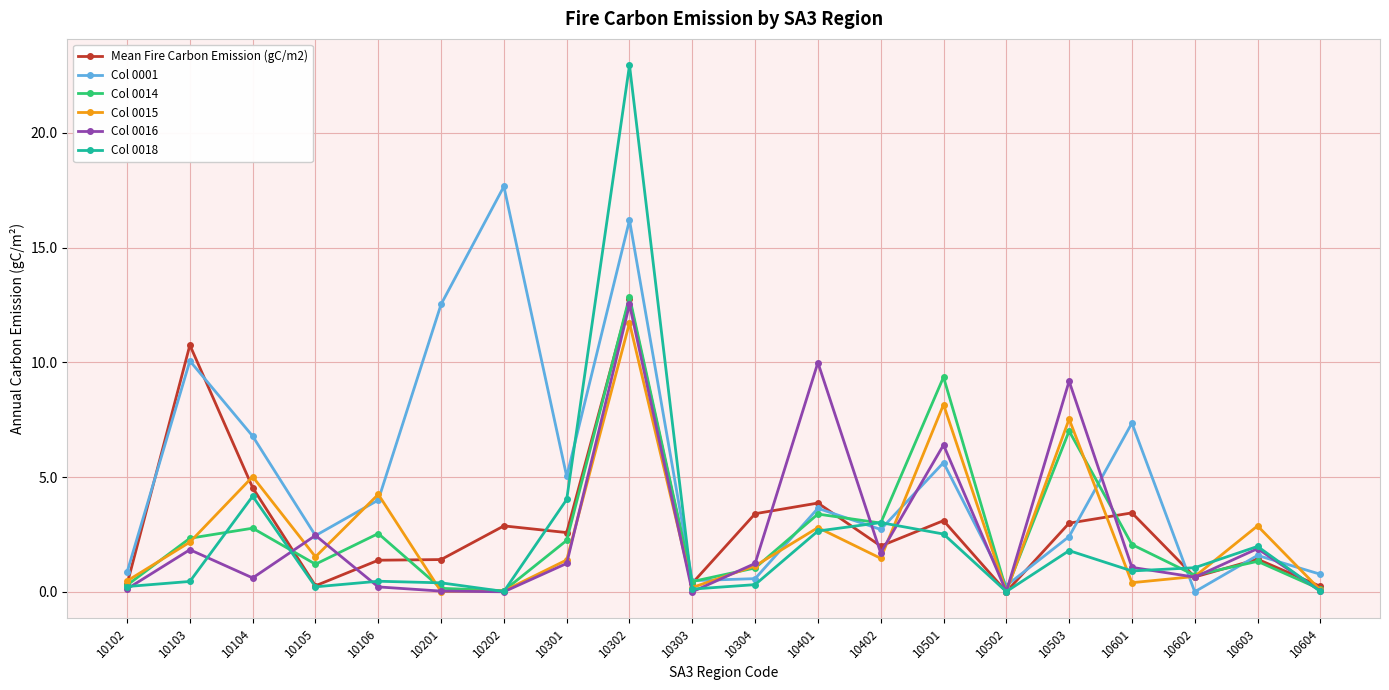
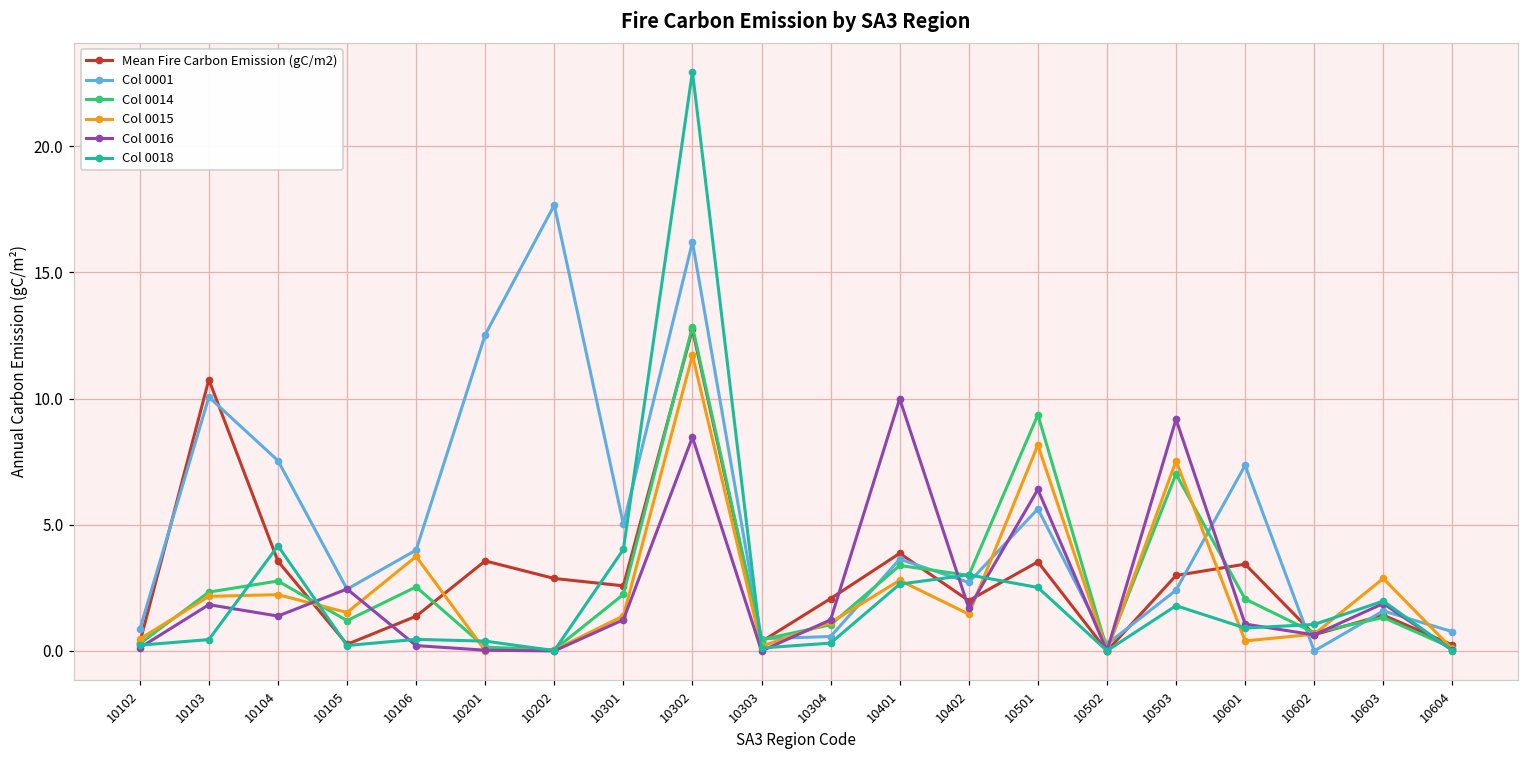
  {
    "Mean Fire Carbon Emission (gC/m2)": {
      "10103": 10.7,
-     "10104": 4.5,
+     "10104": 3.6,
      "10106": 1.4,
-     "10201": 1.4,
+     "10201": 3.6,
      "10202": 2.9,
      "10301": 2.6,
      "10302": 12.7,
-     "10304": 3.4,
+     "10304": 2.1,
      "10401": 3.9,
      "10402": 2.0,
-     "10501": 3.1,
+     "10501": 3.5,
      "10503": 3.0,
      "10601": 3.4,
      "10604": 0.2
    },
    "Col 0001": {
      "10102": 0.9,
      "10103": 10.1,
-     "10104": 6.8,
+     "10104": 7.5,
      "10106": 4.0,
      "10201": 12.5,
      "10202": 17.7,
      "10301": 5.0,
      "10302": 16.2,
      "10304": 0.6,
      "10401": 3.6,
      "10402": 2.7,
      "10501": 5.6,
      "10502": 0.3,
      "10503": 2.4,
      "10601": 7.4,
      "10602": 0.0,
      "10603": 1.6,
      "10604": 0.8
    },
    "Col 0015": {
      "10102": 0.5,
      "10103": 2.2,
-     "10104": 5.0,
+     "10104": 2.2,
      "10105": 1.5,
-     "10106": 4.2,
+     "10106": 3.7,
      "10301": 1.4,
      "10302": 11.7,
      "10401": 2.8,
      "10402": 1.5,
      "10501": 8.2,
      "10503": 7.5,
      "10601": 0.4,
      "10603": 2.9
    },
    "Col 0016": {
      "10103": 1.8,
-     "10104": 0.6,
+     "10104": 1.4,
      "10106": 0.2,
      "10301": 1.2,
-     "10302": 12.5,
+     "10302": 8.5,
      "10303": 0.0,
      "10401": 10.0,
      "10402": 1.7,
      "10501": 6.4,
      "10503": 9.2,
      "10601": 1.1
    }
  }
